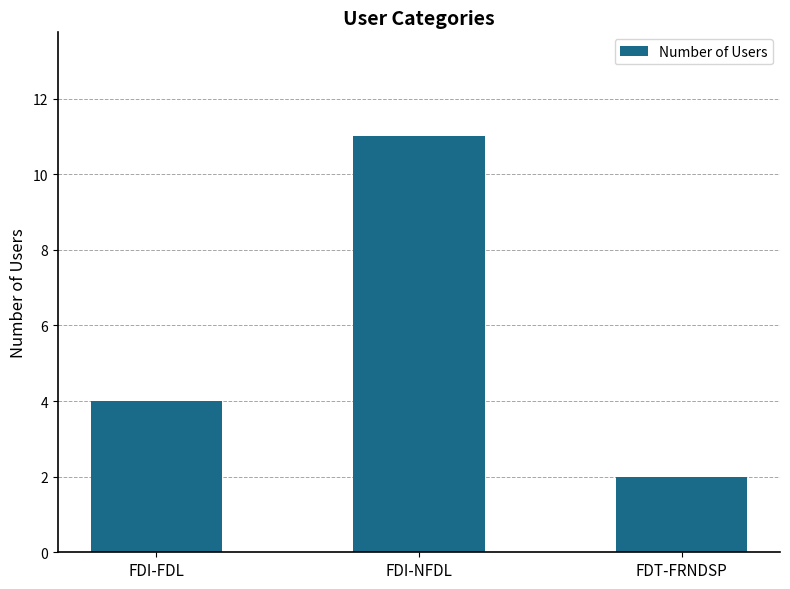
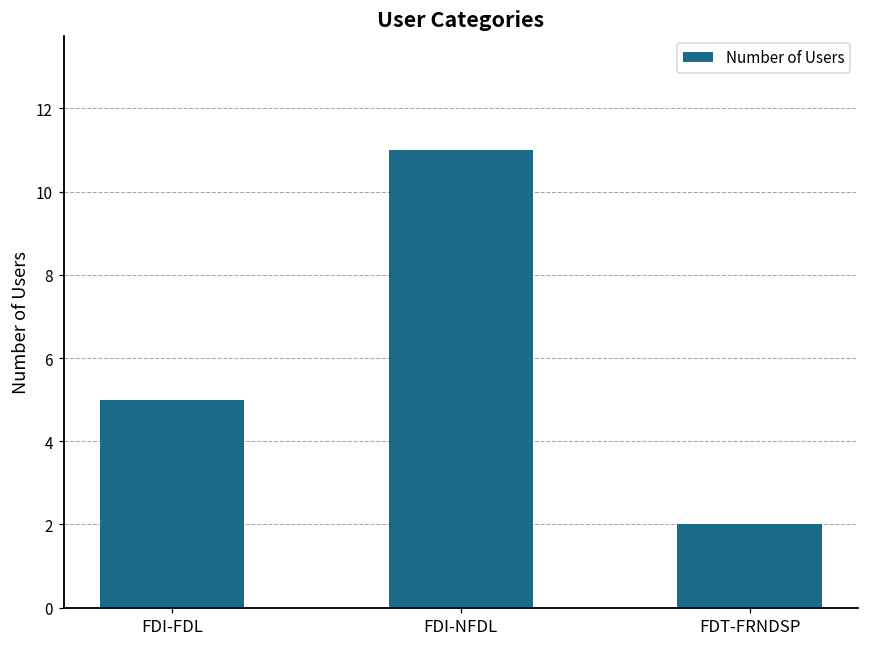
  {
-   "FDI-FDL": 4,
+   "FDI-FDL": 5,
    "FDI-NFDL": 11,
    "FDT-FRNDSP": 2
  }
